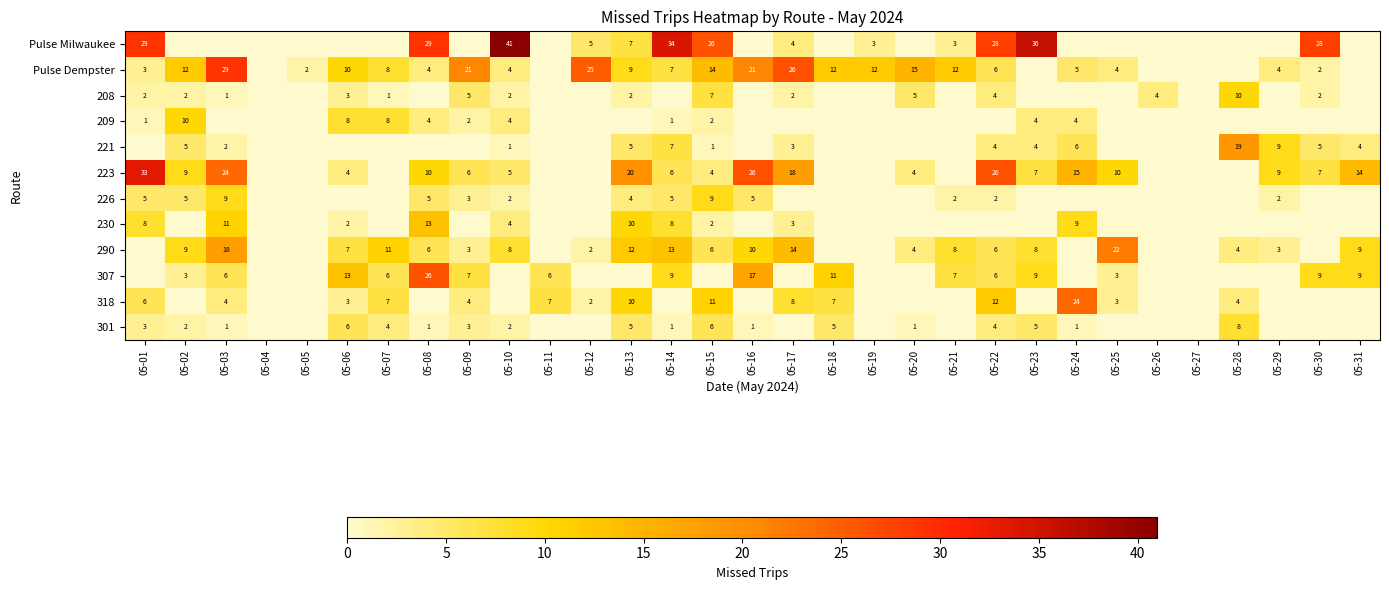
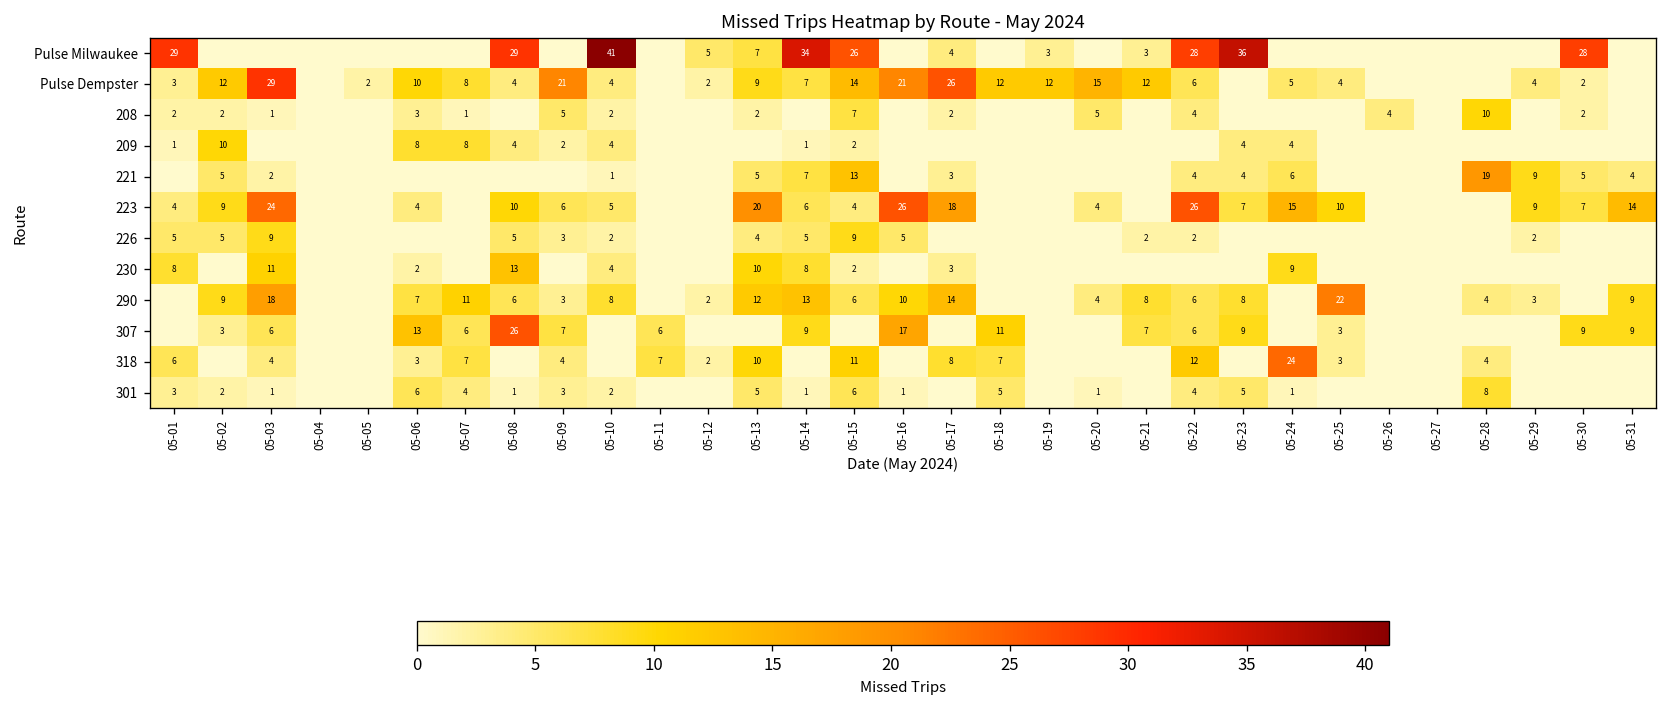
  {
    "Pulse Milwaukee": {
      "05-01": 29,
      "05-08": 29,
      "05-10": 41,
      "05-12": 5,
      "05-13": 7,
      "05-14": 34,
      "05-15": 26,
      "05-17": 4,
      "05-19": 3,
      "05-21": 3,
      "05-22": 28,
      "05-23": 36,
      "05-30": 28
    },
    "Pulse Dempster": {
      "05-01": 3,
      "05-02": 12,
      "05-03": 29,
      "05-05": 2,
      "05-06": 10,
      "05-07": 8,
      "05-08": 4,
      "05-09": 21,
      "05-10": 4,
-     "05-12": 25,
+     "05-12": 2,
      "05-13": 9,
      "05-14": 7,
      "05-15": 14,
      "05-16": 21,
      "05-17": 26,
      "05-18": 12,
      "05-19": 12,
      "05-20": 15,
      "05-21": 12,
      "05-22": 6,
      "05-24": 5,
      "05-25": 4,
      "05-29": 4,
      "05-30": 2
    },
    "208": {
      "05-01": 2,
      "05-02": 2,
      "05-03": 1,
      "05-06": 3,
      "05-07": 1,
      "05-09": 5,
      "05-10": 2,
      "05-13": 2,
      "05-15": 7,
      "05-17": 2,
      "05-20": 5,
      "05-22": 4,
      "05-26": 4,
      "05-28": 10,
      "05-30": 2
    },
    "209": {
      "05-01": 1,
      "05-02": 10,
      "05-06": 8,
      "05-07": 8,
      "05-08": 4,
      "05-09": 2,
      "05-10": 4,
      "05-14": 1,
      "05-15": 2,
      "05-23": 4,
      "05-24": 4
    },
    "221": {
      "05-02": 5,
      "05-03": 2,
      "05-10": 1,
      "05-13": 5,
      "05-14": 7,
-     "05-15": 1,
+     "05-15": 13,
      "05-17": 3,
      "05-22": 4,
      "05-23": 4,
      "05-24": 6,
      "05-28": 19,
      "05-29": 9,
      "05-30": 5,
      "05-31": 4
    },
    "223": {
-     "05-01": 33,
+     "05-01": 4,
      "05-02": 9,
      "05-03": 24,
      "05-06": 4,
      "05-08": 10,
      "05-09": 6,
      "05-10": 5,
      "05-13": 20,
      "05-14": 6,
      "05-15": 4,
      "05-16": 26,
      "05-17": 18,
      "05-20": 4,
      "05-22": 26,
      "05-23": 7,
      "05-24": 15,
      "05-25": 10,
      "05-29": 9,
      "05-30": 7,
      "05-31": 14
    },
    "226": {
      "05-01": 5,
      "05-02": 5,
      "05-03": 9,
      "05-08": 5,
      "05-09": 3,
      "05-10": 2,
      "05-13": 4,
      "05-14": 5,
      "05-15": 9,
      "05-16": 5,
      "05-21": 2,
      "05-22": 2,
      "05-29": 2
    },
    "230": {
      "05-01": 8,
      "05-03": 11,
      "05-06": 2,
      "05-08": 13,
      "05-10": 4,
      "05-13": 10,
      "05-14": 8,
      "05-15": 2,
      "05-17": 3,
      "05-24": 9
    },
    "290": {
      "05-02": 9,
      "05-03": 18,
      "05-06": 7,
      "05-07": 11,
      "05-08": 6,
      "05-09": 3,
      "05-10": 8,
      "05-12": 2,
      "05-13": 12,
      "05-14": 13,
      "05-15": 6,
      "05-16": 10,
      "05-17": 14,
      "05-20": 4,
      "05-21": 8,
      "05-22": 6,
      "05-23": 8,
      "05-25": 22,
      "05-28": 4,
      "05-29": 3,
      "05-31": 9
    },
    "307": {
      "05-02": 3,
      "05-03": 6,
      "05-06": 13,
      "05-07": 6,
      "05-08": 26,
      "05-09": 7,
      "05-11": 6,
      "05-14": 9,
      "05-16": 17,
      "05-18": 11,
      "05-21": 7,
      "05-22": 6,
      "05-23": 9,
      "05-25": 3,
      "05-30": 9,
      "05-31": 9
    },
    "318": {
      "05-01": 6,
      "05-03": 4,
      "05-06": 3,
      "05-07": 7,
      "05-09": 4,
      "05-11": 7,
      "05-12": 2,
      "05-13": 10,
      "05-15": 11,
      "05-17": 8,
      "05-18": 7,
      "05-22": 12,
      "05-24": 24,
      "05-25": 3,
      "05-28": 4
    },
    "301": {
      "05-01": 3,
      "05-02": 2,
      "05-03": 1,
      "05-06": 6,
      "05-07": 4,
      "05-08": 1,
      "05-09": 3,
      "05-10": 2,
      "05-13": 5,
      "05-14": 1,
      "05-15": 6,
      "05-16": 1,
      "05-18": 5,
      "05-20": 1,
      "05-22": 4,
      "05-23": 5,
      "05-24": 1,
      "05-28": 8
    }
  }
